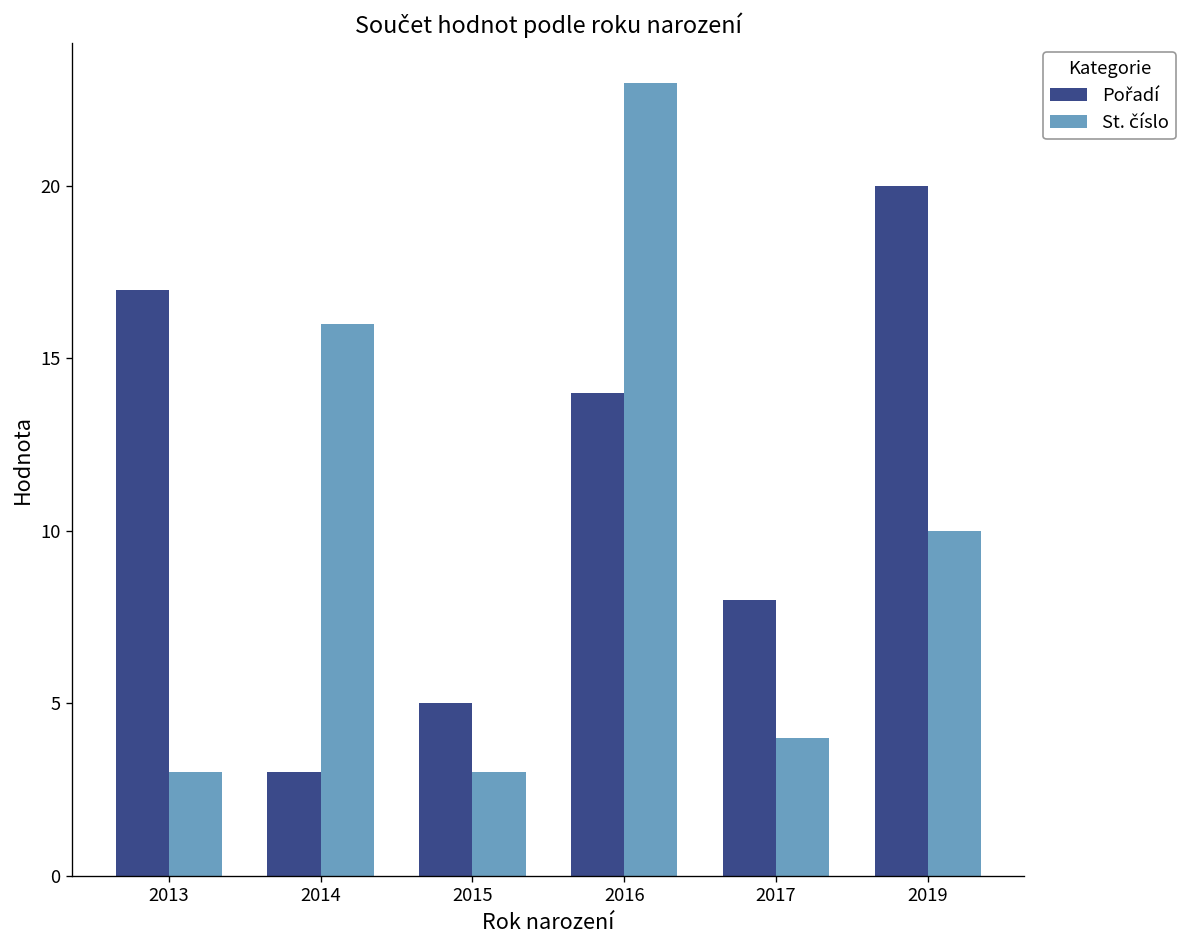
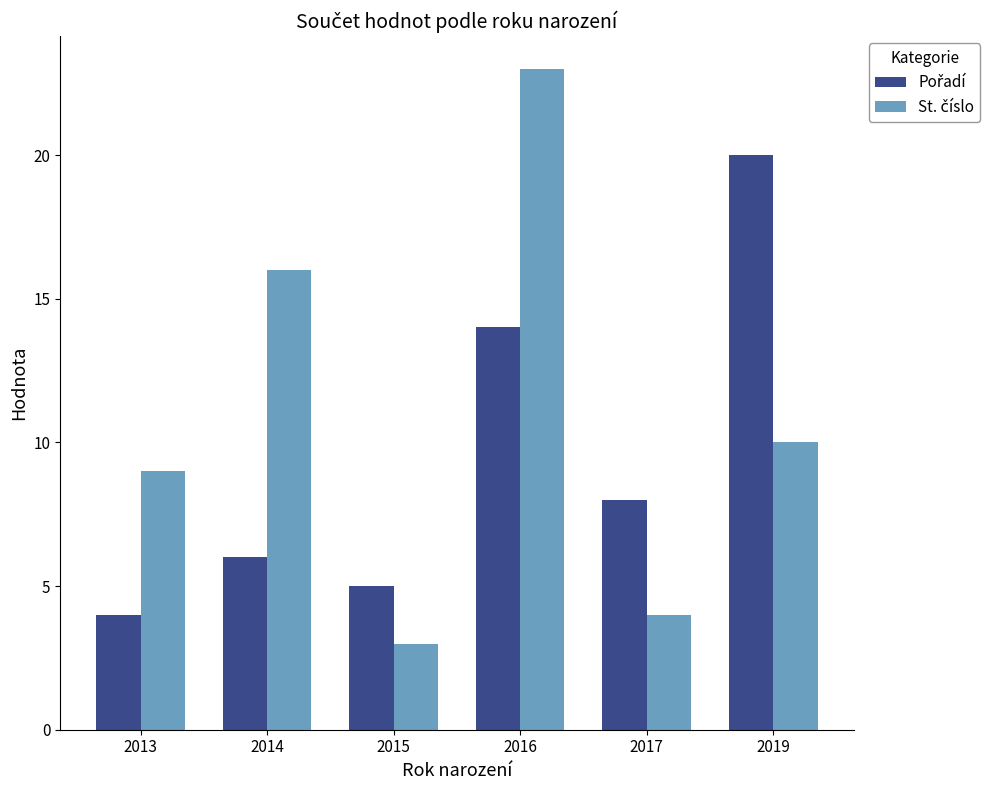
  {
    "Pořadí": {
-     "2013": 17,
-     "2014": 3,
+     "2013": 4,
+     "2014": 6,
      "2015": 5,
      "2016": 14,
      "2017": 8,
      "2019": 20
    },
    "St. číslo": {
-     "2013": 3,
+     "2013": 9,
      "2014": 16,
      "2015": 3,
      "2016": 23,
      "2017": 4,
      "2019": 10
    }
  }
